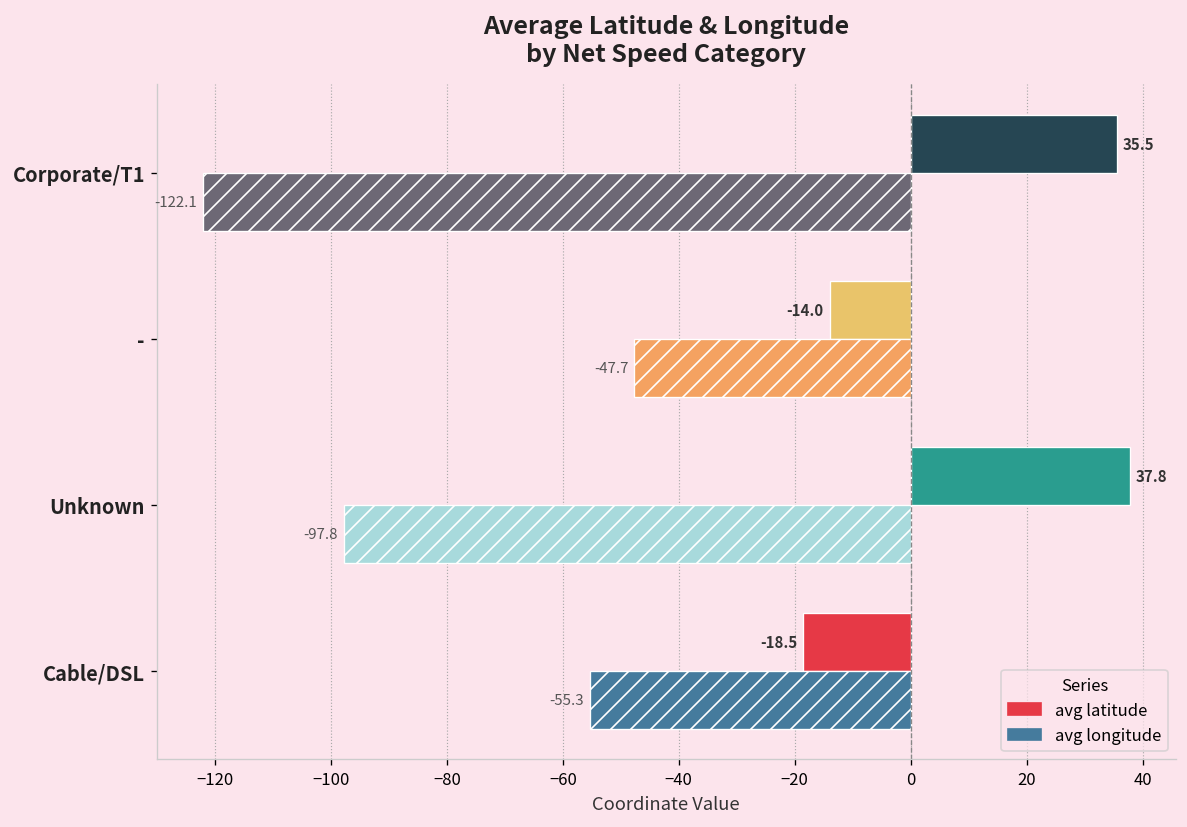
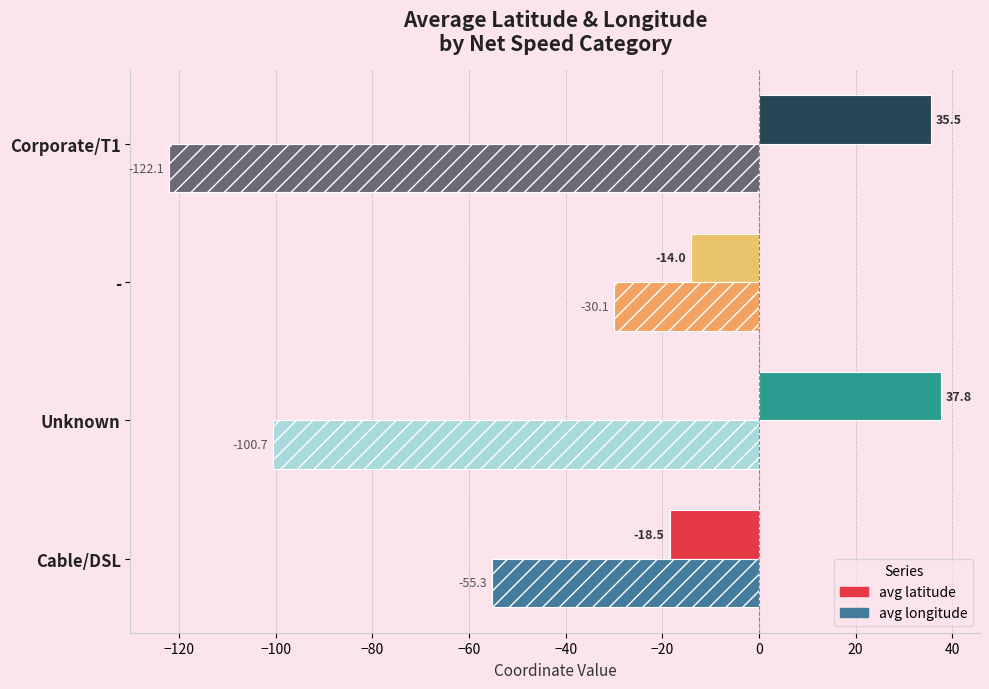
  {
    "avg latitude": {
      "Corporate/T1": 35.5,
      "-": -14.0,
      "Unknown": 37.8,
      "Cable/DSL": -18.5
    },
    "avg longitude": {
      "Corporate/T1": -122.1,
-     "-": -47.7,
-     "Unknown": -97.8,
+     "-": -30.1,
+     "Unknown": -100.7,
      "Cable/DSL": -55.3
    }
  }
